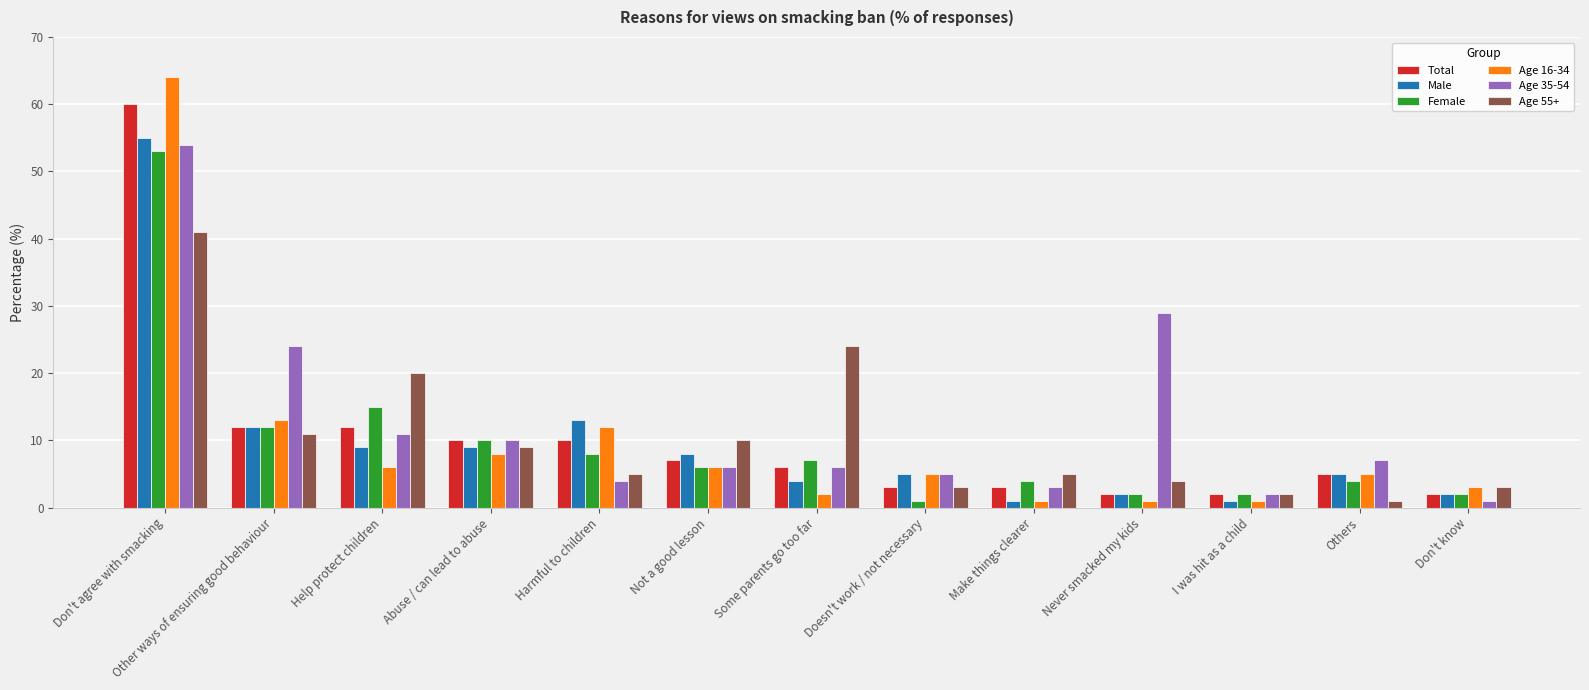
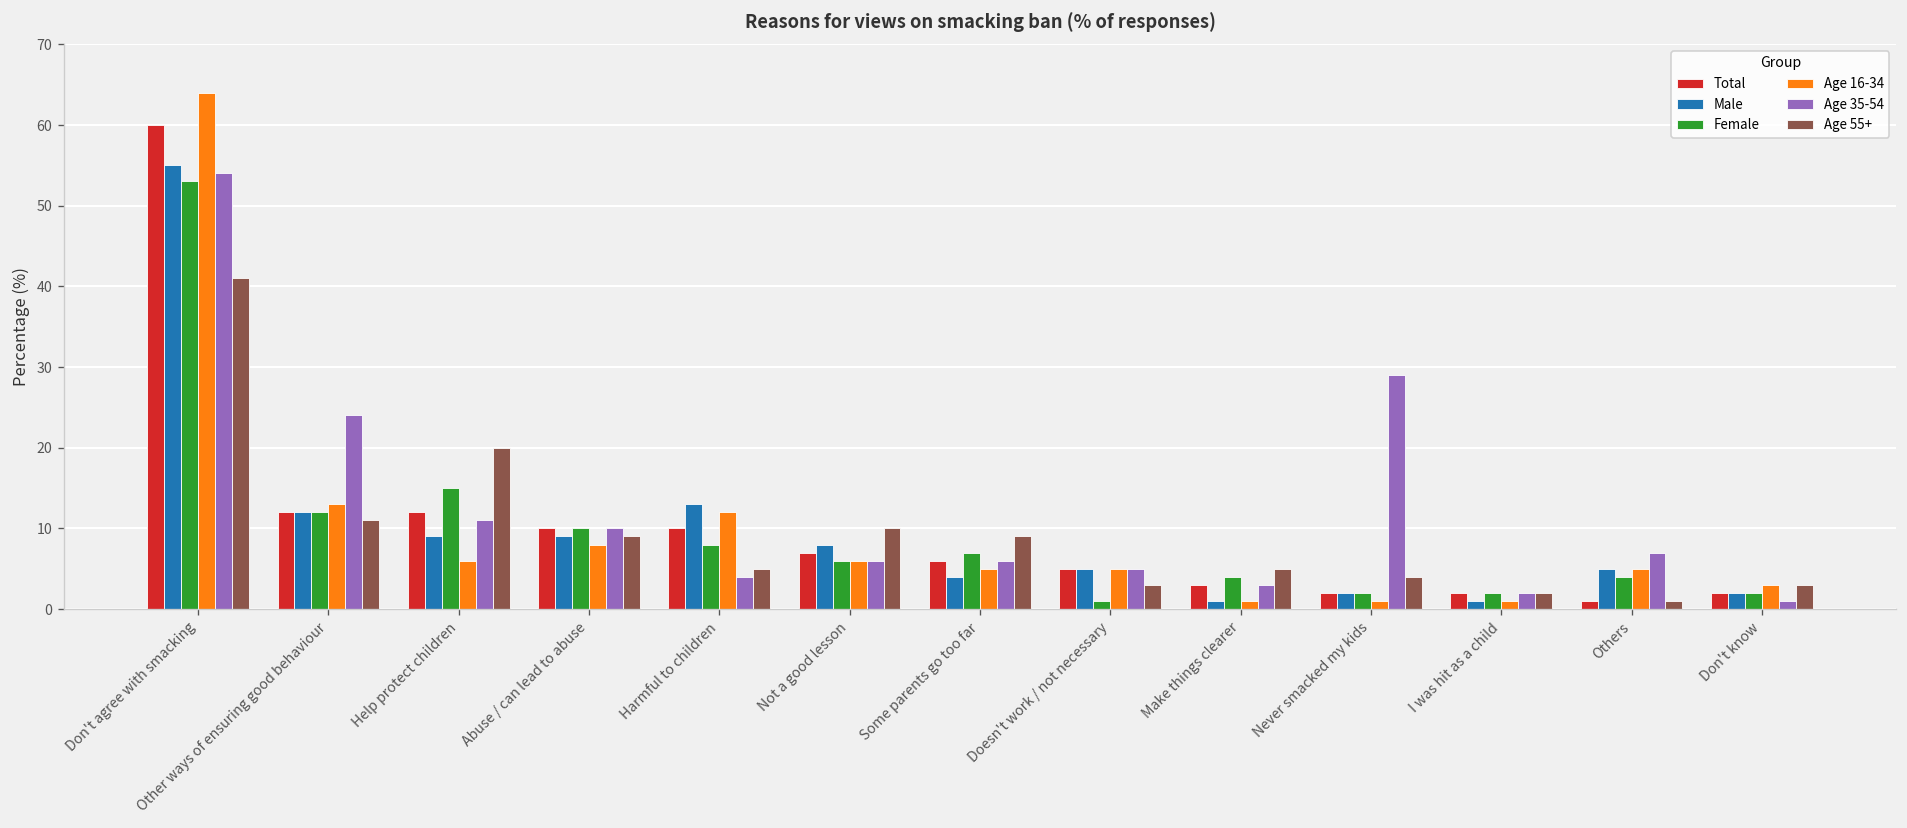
  {
    "Total": {
      "Don't agree with smacking": 60,
      "Other ways of ensuring good behaviour": 12,
      "Help protect children": 12,
      "Abuse / can lead to abuse": 10,
      "Harmful to children": 10,
      "Not a good lesson": 7,
      "Some parents go too far": 6,
-     "Doesn't work / not necessary": 3,
+     "Doesn't work / not necessary": 5,
      "Make things clearer": 3,
      "Never smacked my kids": 2,
      "I was hit as a child": 2,
-     "Others": 5,
+     "Others": 1,
      "Don't know": 2
    },
    "Male": {
      "Don't agree with smacking": 55,
      "Other ways of ensuring good behaviour": 12,
      "Help protect children": 9,
      "Abuse / can lead to abuse": 9,
      "Harmful to children": 13,
      "Not a good lesson": 8,
      "Some parents go too far": 4,
      "Doesn't work / not necessary": 5,
      "Make things clearer": 1,
      "Never smacked my kids": 2,
      "I was hit as a child": 1,
      "Others": 5,
      "Don't know": 2
    },
    "Female": {
      "Don't agree with smacking": 53,
      "Other ways of ensuring good behaviour": 12,
      "Help protect children": 15,
      "Abuse / can lead to abuse": 10,
      "Harmful to children": 8,
      "Not a good lesson": 6,
      "Some parents go too far": 7,
      "Doesn't work / not necessary": 1,
      "Make things clearer": 4,
      "Never smacked my kids": 2,
      "I was hit as a child": 2,
      "Others": 4,
      "Don't know": 2
    },
    "Age 16-34": {
      "Don't agree with smacking": 64,
      "Other ways of ensuring good behaviour": 13,
      "Help protect children": 6,
      "Abuse / can lead to abuse": 8,
      "Harmful to children": 12,
      "Not a good lesson": 6,
-     "Some parents go too far": 2,
+     "Some parents go too far": 5,
      "Doesn't work / not necessary": 5,
      "Make things clearer": 1,
      "Never smacked my kids": 1,
      "I was hit as a child": 1,
      "Others": 5,
      "Don't know": 3
    },
    "Age 35-54": {
      "Don't agree with smacking": 54,
      "Other ways of ensuring good behaviour": 24,
      "Help protect children": 11,
      "Abuse / can lead to abuse": 10,
      "Harmful to children": 4,
      "Not a good lesson": 6,
      "Some parents go too far": 6,
      "Doesn't work / not necessary": 5,
      "Make things clearer": 3,
      "Never smacked my kids": 29,
      "I was hit as a child": 2,
      "Others": 7,
      "Don't know": 1
    },
    "Age 55+": {
      "Don't agree with smacking": 41,
      "Other ways of ensuring good behaviour": 11,
      "Help protect children": 20,
      "Abuse / can lead to abuse": 9,
      "Harmful to children": 5,
      "Not a good lesson": 10,
-     "Some parents go too far": 24,
+     "Some parents go too far": 9,
      "Doesn't work / not necessary": 3,
      "Make things clearer": 5,
      "Never smacked my kids": 4,
      "I was hit as a child": 2,
      "Others": 1,
      "Don't know": 3
    }
  }
